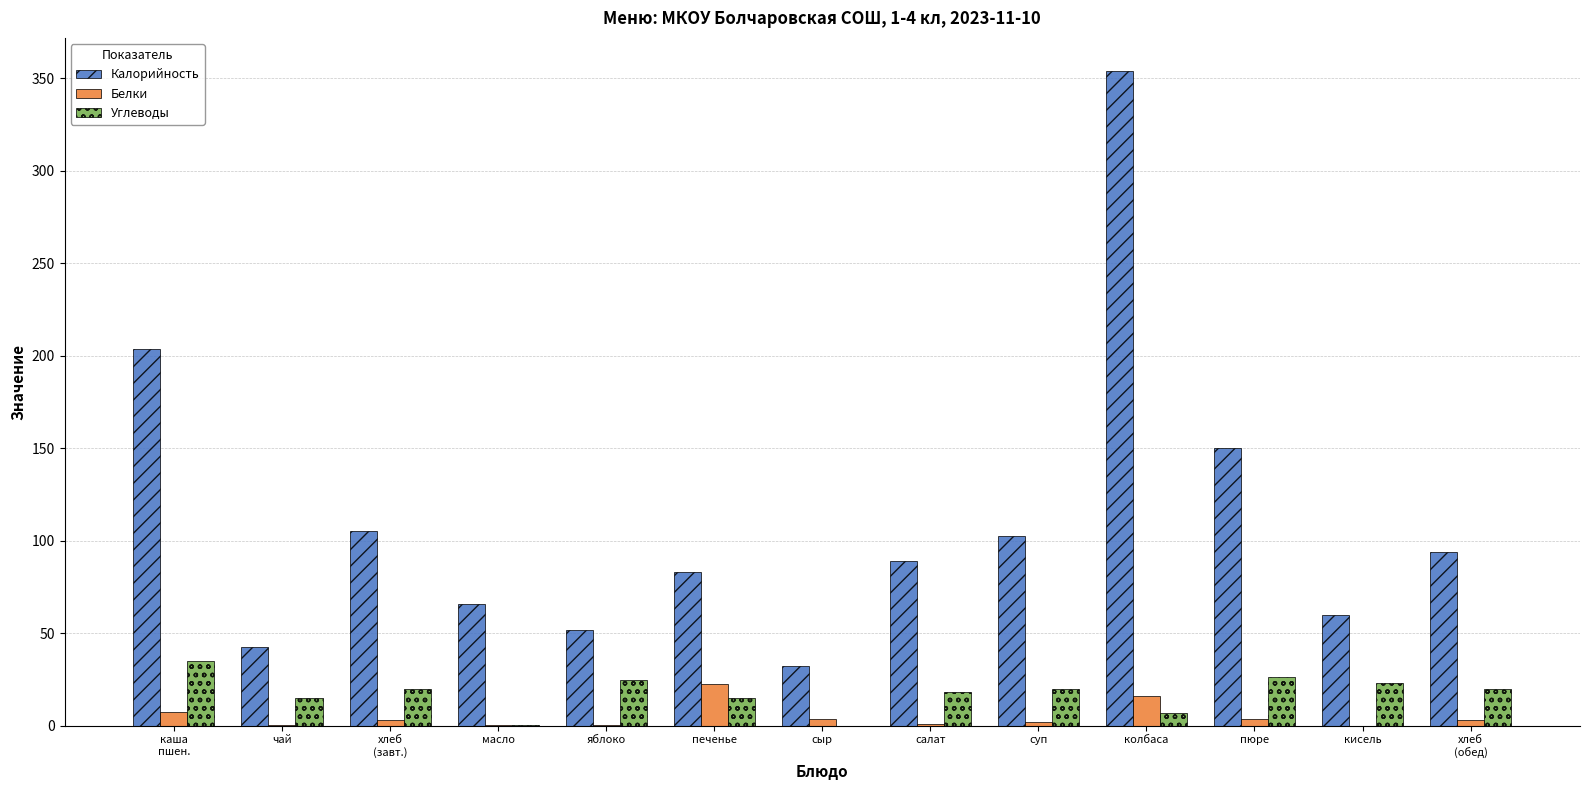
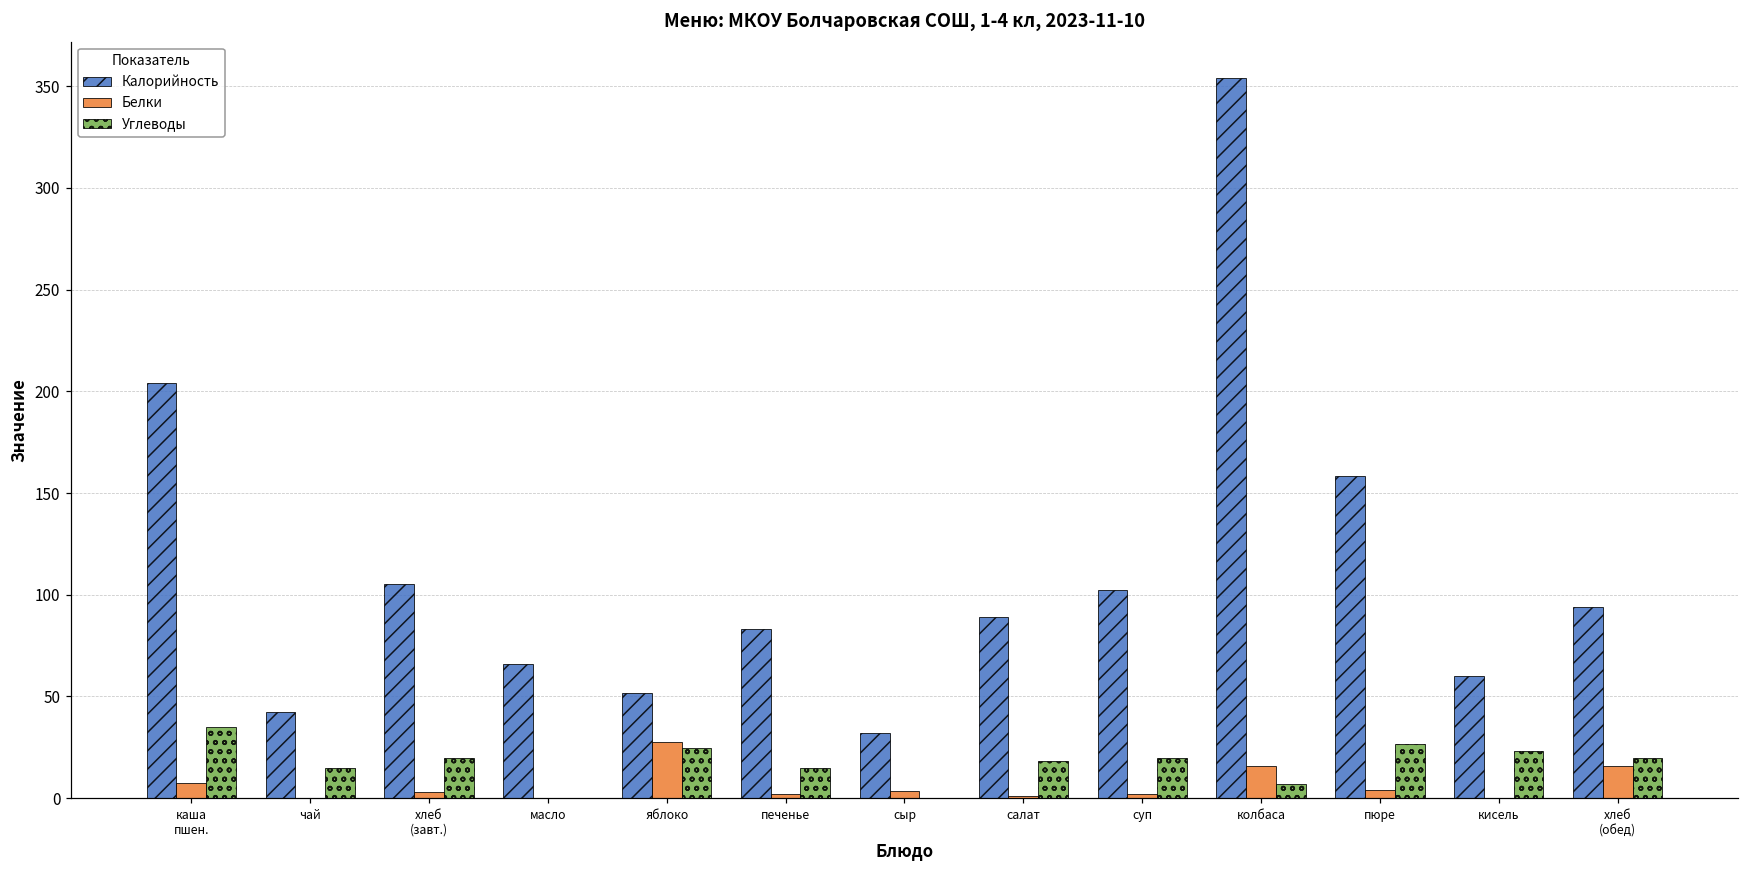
  {
    "Калорийность": {
      "каша пшен.": 204,
      "чай": 42,
      "хлеб (завт.)": 105,
      "масло": 66,
      "яблоко": 52,
      "печенье": 83,
      "сыр": 32,
      "салат": 89,
      "суп": 102,
      "колбаса": 354,
-     "пюре": 150,
+     "пюре": 158,
      "кисель": 60,
      "хлеб (обед)": 94
    },
    "Белки": {
      "каша пшен.": 7,
      "хлеб (завт.)": 3,
-     "яблоко": 1,
-     "печенье": 22,
+     "яблоко": 27,
+     "печенье": 2,
      "сыр": 3,
      "суп": 2,
      "колбаса": 16,
      "пюре": 4,
      "кисель": 0,
-     "хлеб (обед)": 3
+     "хлеб (обед)": 16
    },
    "Углеводы": {
      "каша пшен.": 35,
      "чай": 15,
      "хлеб (завт.)": 20,
      "яблоко": 25,
      "печенье": 15,
      "сыр": 0,
      "салат": 18,
      "суп": 20,
      "колбаса": 7,
      "пюре": 27,
      "кисель": 23,
      "хлеб (обед)": 20
    }
  }
